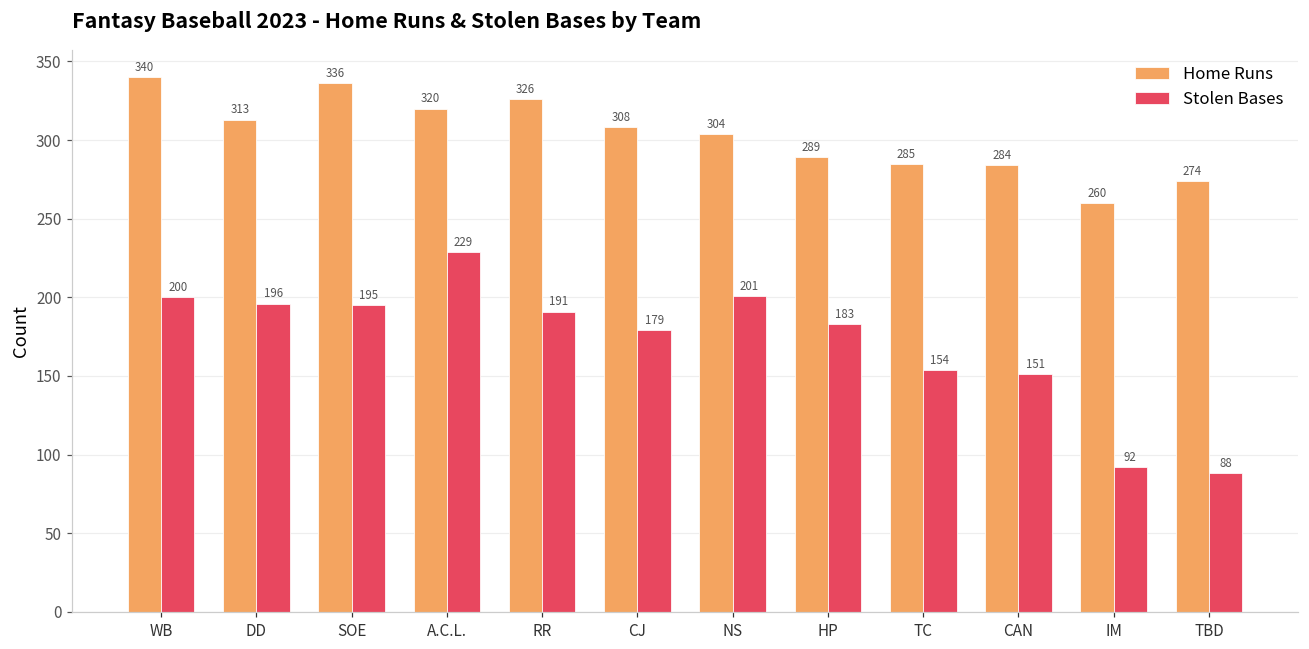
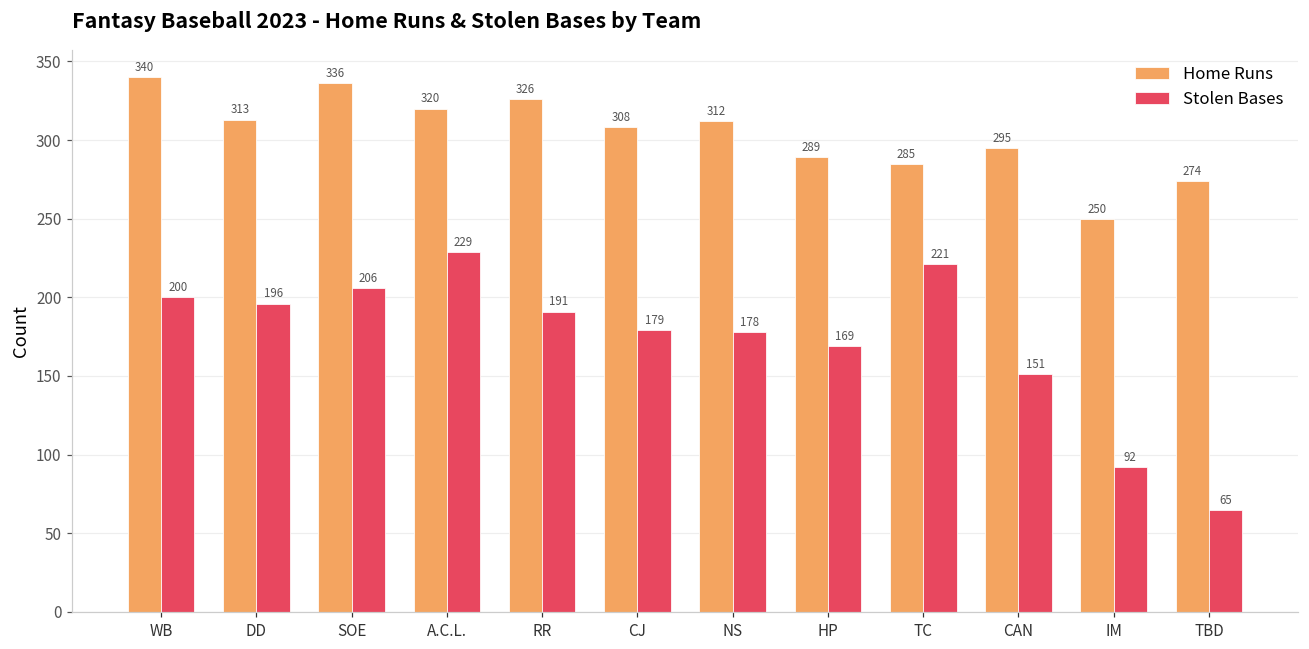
  {
    "Home Runs": {
      "WB": 340,
      "DD": 313,
      "SOE": 336,
      "A.C.L.": 320,
      "RR": 326,
      "CJ": 308,
-     "NS": 304,
+     "NS": 312,
      "HP": 289,
      "TC": 285,
-     "CAN": 284,
-     "IM": 260,
+     "CAN": 295,
+     "IM": 250,
      "TBD": 274
    },
    "Stolen Bases": {
      "WB": 200,
      "DD": 196,
-     "SOE": 195,
+     "SOE": 206,
      "A.C.L.": 229,
      "RR": 191,
      "CJ": 179,
-     "NS": 201,
-     "HP": 183,
-     "TC": 154,
+     "NS": 178,
+     "HP": 169,
+     "TC": 221,
      "CAN": 151,
      "IM": 92,
-     "TBD": 88
+     "TBD": 65
    }
  }
